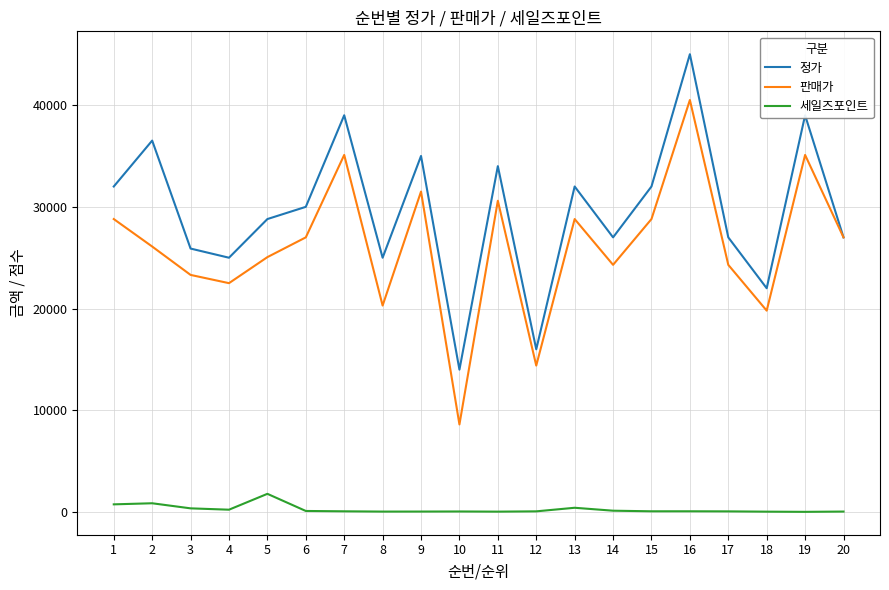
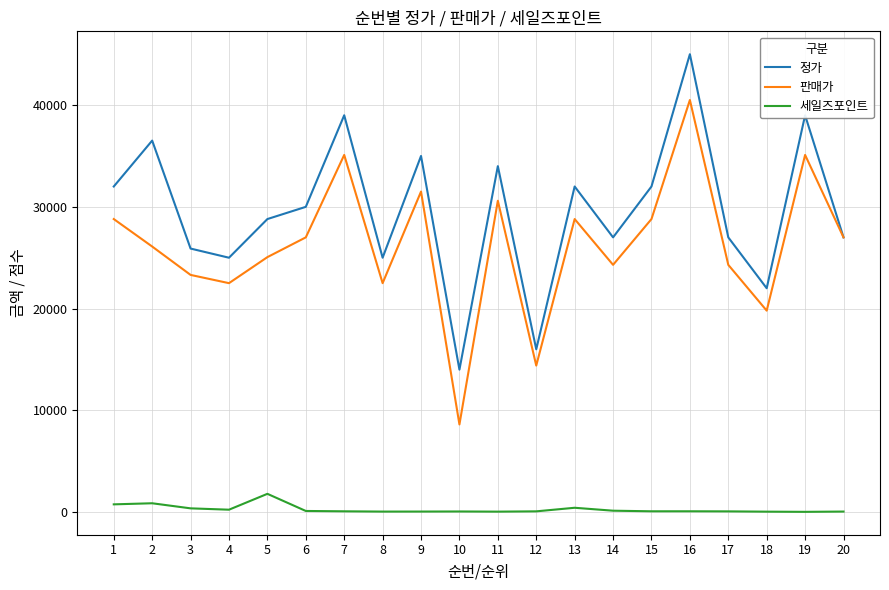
  {
    "정가": {
      "1": 32000,
      "2": 36500,
      "3": 25900,
      "4": 25000,
      "5": 28800,
      "6": 30000,
      "7": 39000,
      "8": 25000,
      "9": 35000,
      "10": 14000,
      "11": 34000,
      "12": 16000,
      "13": 32000,
      "14": 27000,
      "15": 32000,
      "16": 45000,
      "17": 27000,
      "18": 22000
    },
    "판매가": {
      "1": 28800,
      "2": 26100,
      "3": 23300,
      "4": 22500,
      "5": 25100,
      "6": 27000,
      "7": 35100,
-     "8": 20300,
+     "8": 22500,
      "9": 31500,
      "10": 8600,
      "11": 30600,
      "12": 14400,
      "13": 28800,
      "14": 24300,
      "15": 28800,
      "16": 40500,
      "17": 24300,
      "18": 19800,
      "19": 35100
    },
    "세일즈포인트": {
      "1": 800,
      "2": 900,
      "3": 400,
      "4": 200,
      "5": 1800,
      "6": 100,
      "7": 100,
      "8": 100,
      "9": 100,
      "10": 100,
      "11": 0,
      "12": 100,
      "13": 400,
      "14": 100,
      "15": 100,
      "16": 100,
      "17": 100,
      "18": 0,
      "19": 0,
      "20": 100
    }
  }
